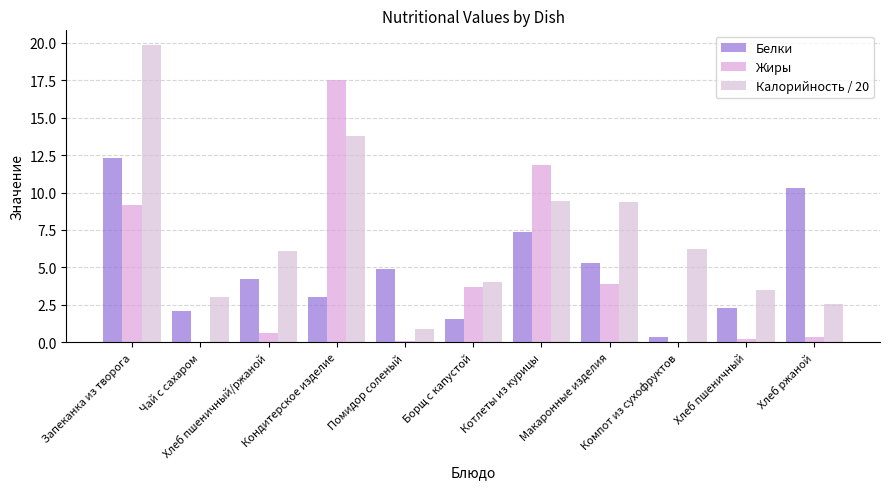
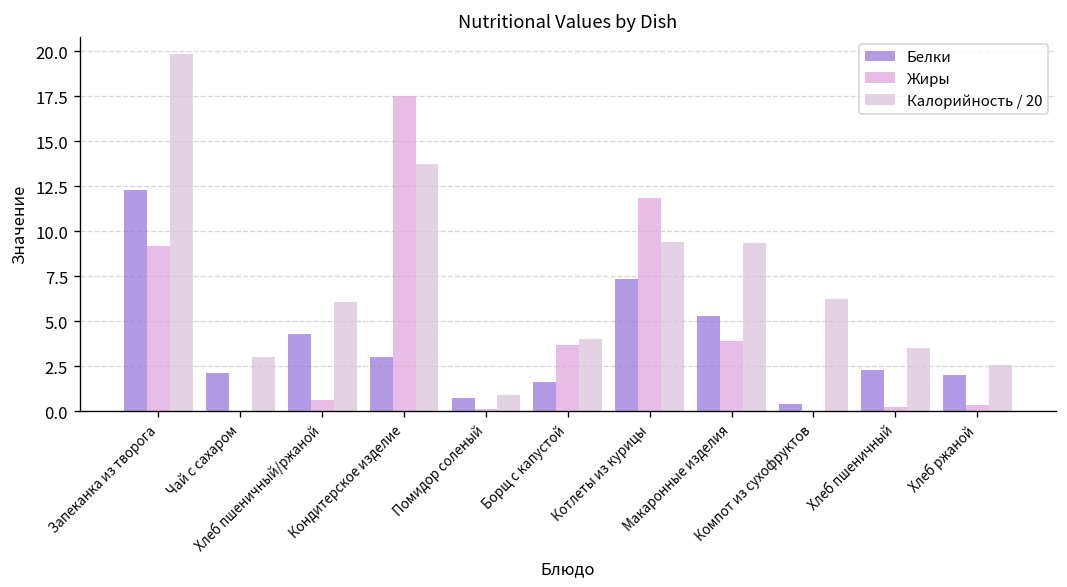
  {
    "Белки": {
      "Запеканка из творога": 12.3,
      "Чай с сахаром": 2.1,
      "Хлеб пшеничный/ржаной": 4.3,
      "Кондитерское изделие": 3.0,
-     "Помидор соленый": 4.9,
+     "Помидор соленый": 0.7,
      "Борщ с капустой": 1.6,
      "Котлеты из курицы": 7.3,
      "Макаронные изделия": 5.3,
      "Компот из сухофруктов": 0.4,
      "Хлеб пшеничный": 2.3,
-     "Хлеб ржаной": 10.3
+     "Хлеб ржаной": 2.0
    }
  }
